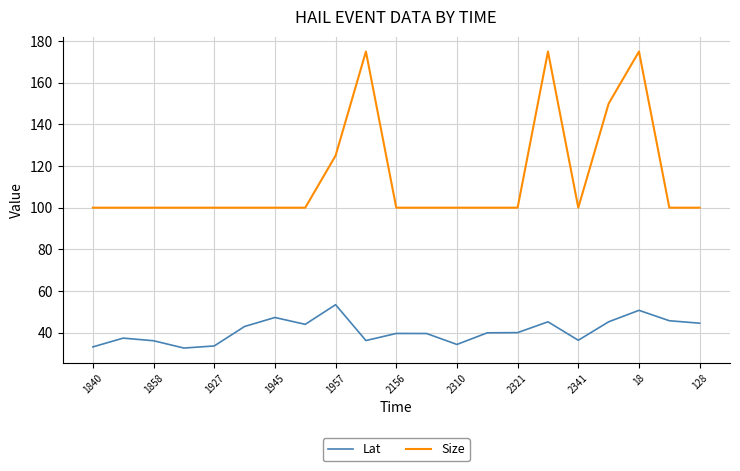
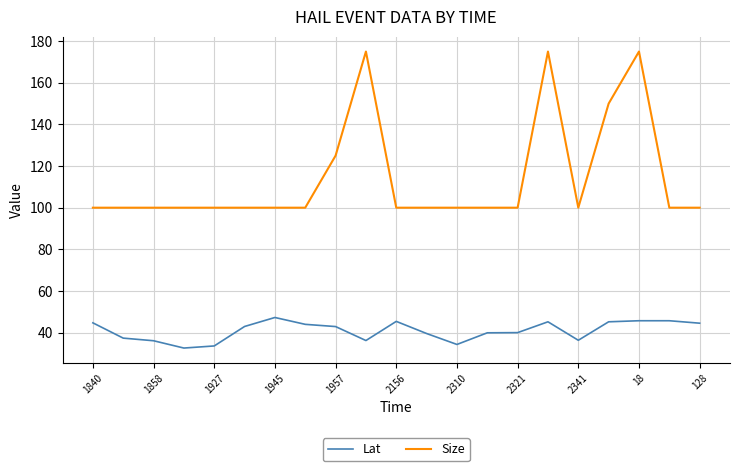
  {
    "Lat": {
-     "1840": 33,
+     "1840": 45,
      "1858": 36,
      "1927": 34,
      "1945": 47,
-     "1957": 53,
-     "2156": 40,
+     "1957": 43,
+     "2156": 45,
      "2310": 34,
      "2321": 40,
      "2341": 36,
-     "18": 51,
+     "18": 46,
      "128": 45
    },
    "Size": {
      "1840": 100,
      "1858": 100,
      "1927": 100,
      "1945": 100,
      "1957": 125,
      "2156": 100,
      "2310": 100,
      "2321": 100,
      "2341": 100,
      "18": 175,
      "128": 100
    }
  }
